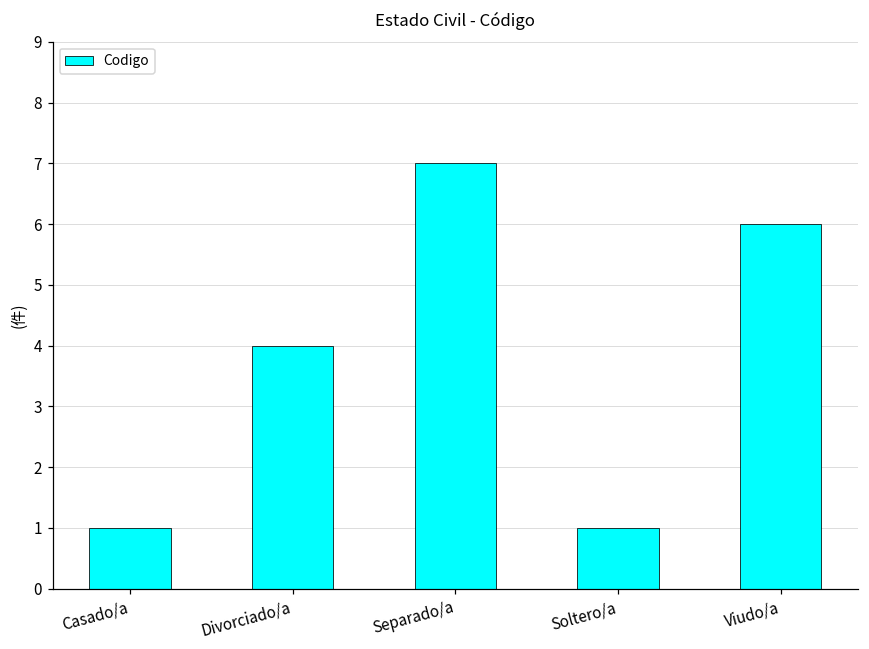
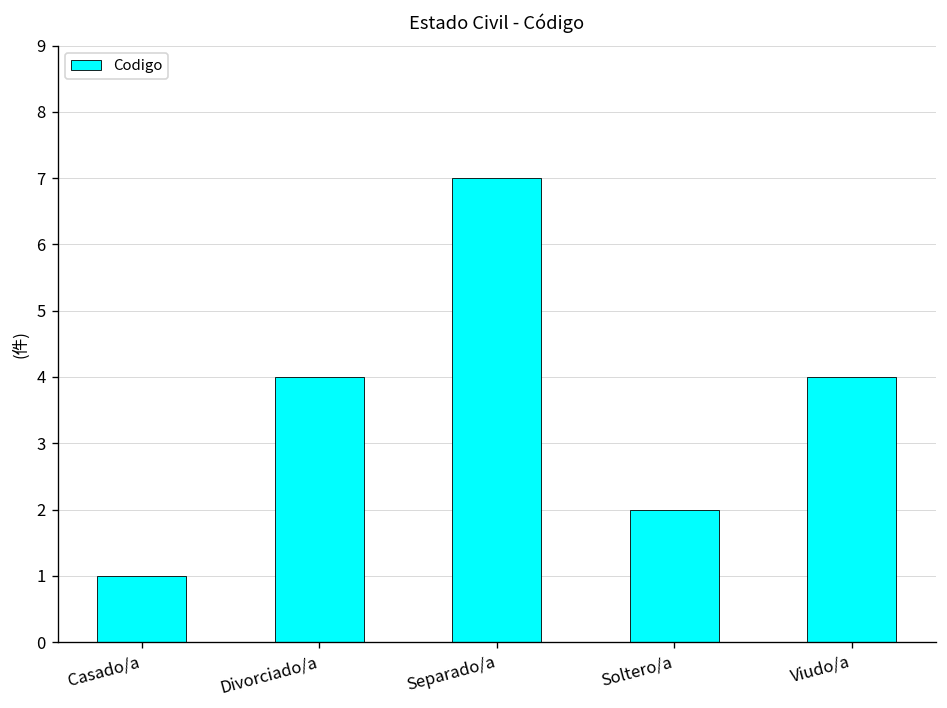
  {
    "Casado/a": 1,
    "Divorciado/a": 4,
    "Separado/a": 7,
-   "Soltero/a": 1,
-   "Viudo/a": 6
+   "Soltero/a": 2,
+   "Viudo/a": 4
  }
